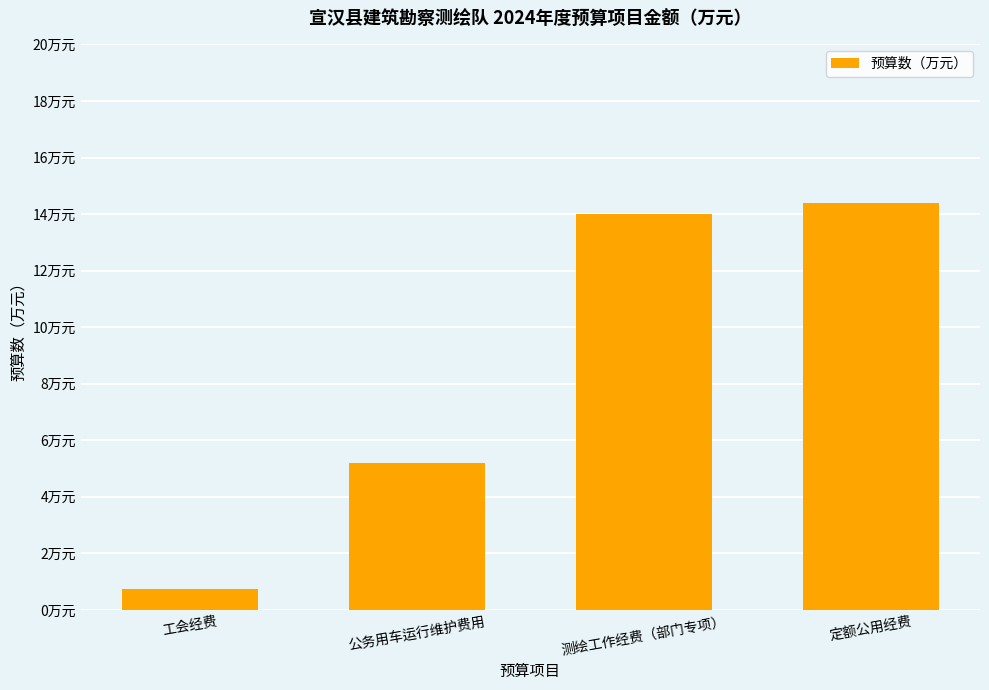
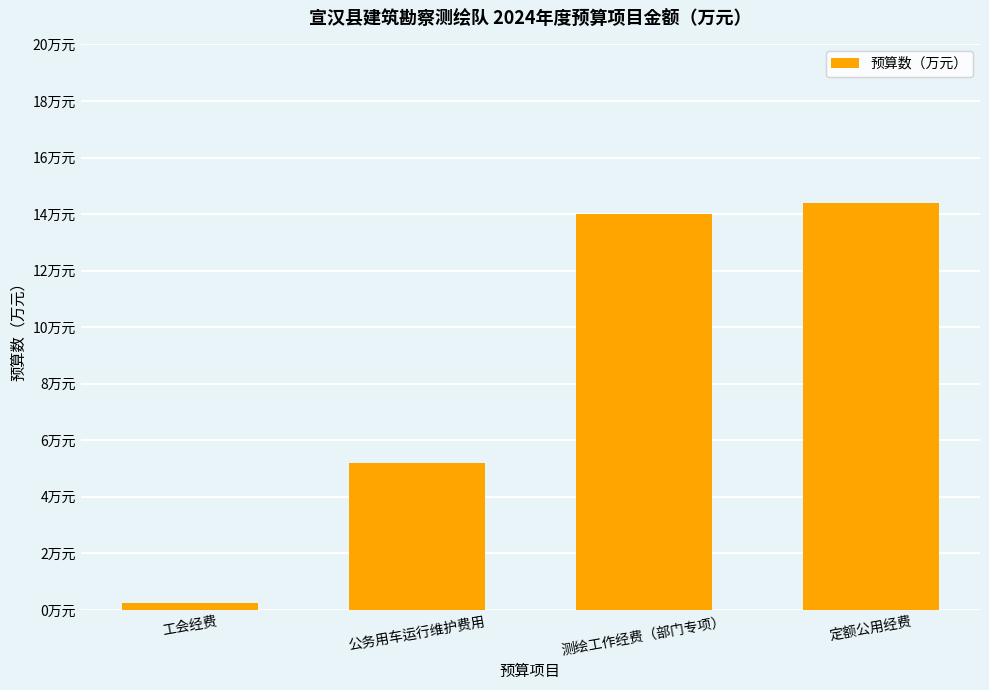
  {
-   "工会经费": "0.7万元",
+   "工会经费": "0.2万元",
    "公务用车运行维护费用": "5.2万元",
    "测绘工作经费（部门专项）": "14.0万元",
    "定额公用经费": "14.4万元"
  }
